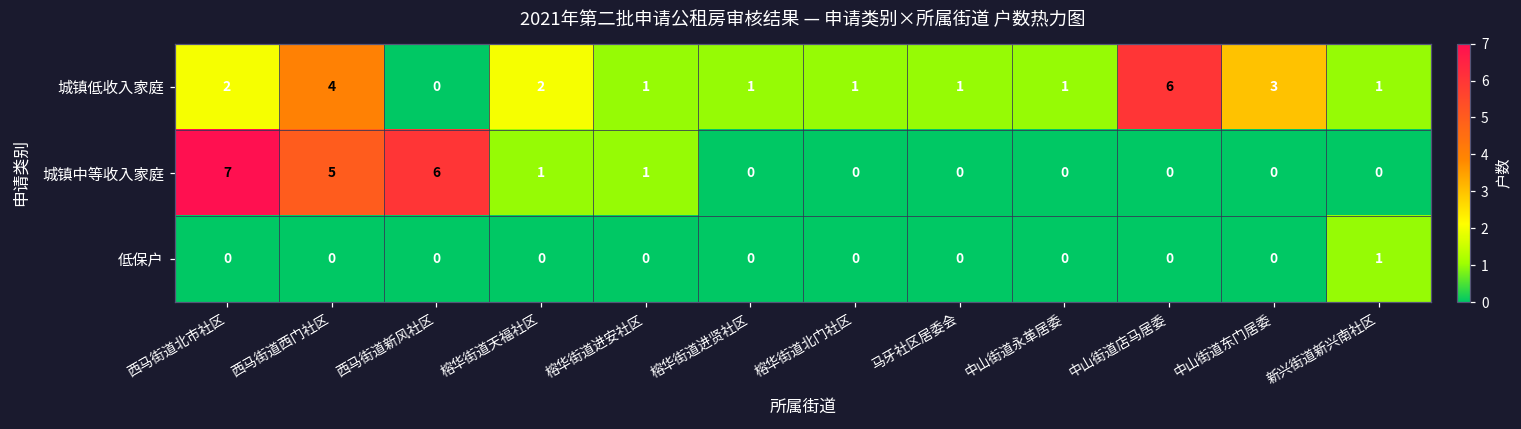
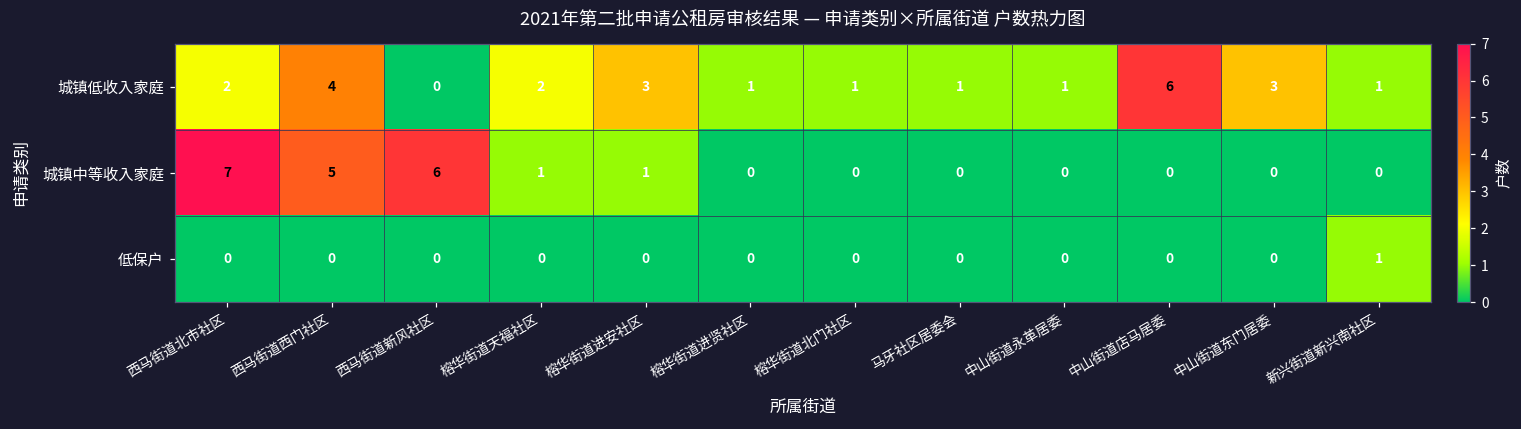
  {
    "城镇低收入家庭": {
      "西马街道北市社区": 2,
      "西马街道西门社区": 4,
      "西马街道新风社区": 0,
      "榕华街道天福社区": 2,
-     "榕华街道进安社区": 1,
+     "榕华街道进安社区": 3,
      "榕华街道进贤社区": 1,
      "榕华街道北门社区": 1,
      "马牙社区居委会": 1,
      "中山街道永革居委": 1,
      "中山街道店马居委": 6,
      "中山街道东门居委": 3,
      "新兴街道新兴南社区": 1
    },
    "城镇中等收入家庭": {
      "西马街道北市社区": 7,
      "西马街道西门社区": 5,
      "西马街道新风社区": 6,
      "榕华街道天福社区": 1,
      "榕华街道进安社区": 1,
      "榕华街道进贤社区": 0,
      "榕华街道北门社区": 0,
      "马牙社区居委会": 0,
      "中山街道永革居委": 0,
      "中山街道店马居委": 0,
      "中山街道东门居委": 0,
      "新兴街道新兴南社区": 0
    },
    "低保户": {
      "西马街道北市社区": 0,
      "西马街道西门社区": 0,
      "西马街道新风社区": 0,
      "榕华街道天福社区": 0,
      "榕华街道进安社区": 0,
      "榕华街道进贤社区": 0,
      "榕华街道北门社区": 0,
      "马牙社区居委会": 0,
      "中山街道永革居委": 0,
      "中山街道店马居委": 0,
      "中山街道东门居委": 0,
      "新兴街道新兴南社区": 1
    }
  }
